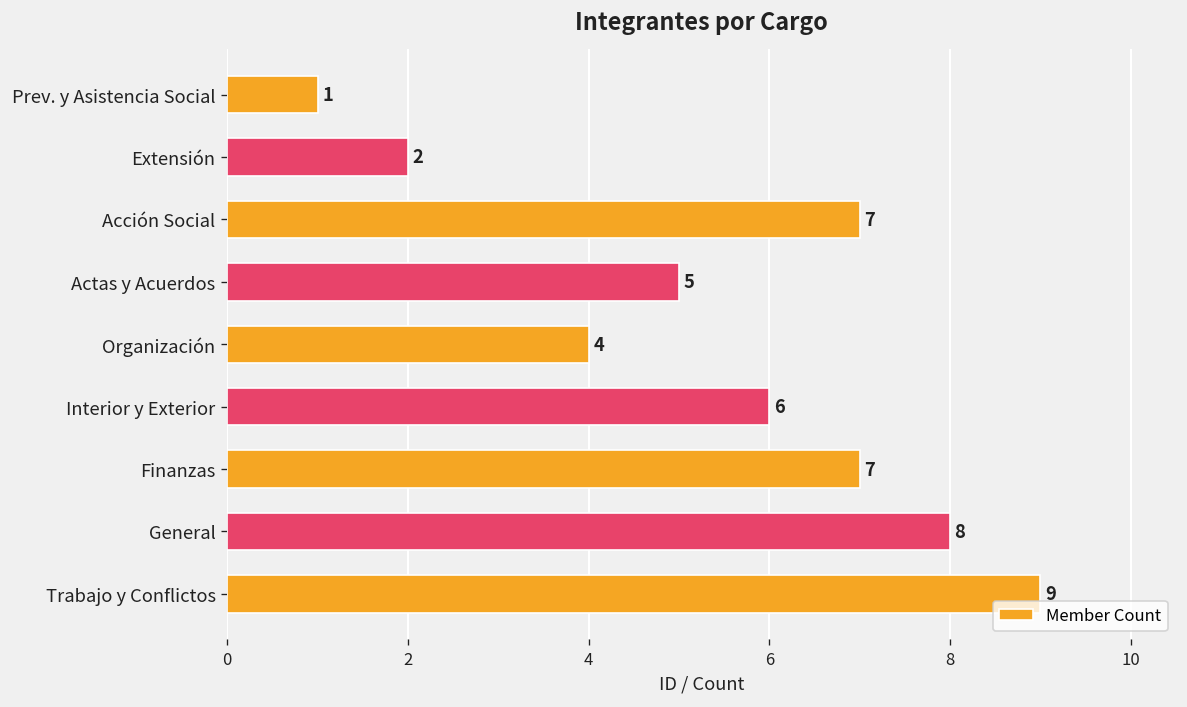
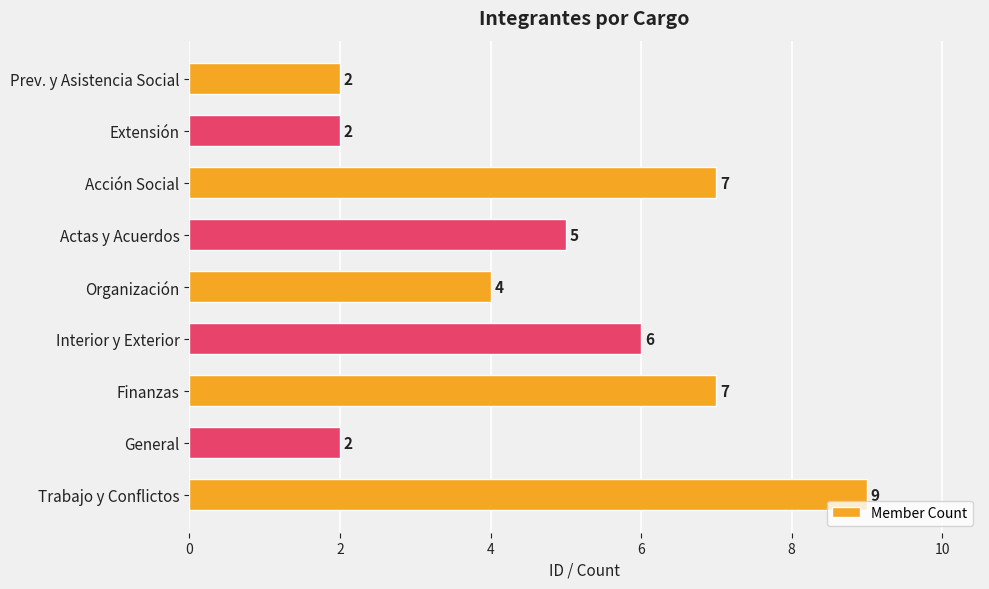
  {
-   "Prev. y Asistencia Social": 1,
+   "Prev. y Asistencia Social": 2,
    "Extensión": 2,
    "Acción Social": 7,
    "Actas y Acuerdos": 5,
    "Organización": 4,
    "Interior y Exterior": 6,
    "Finanzas": 7,
-   "General": 8
+   "General": 2
  }
